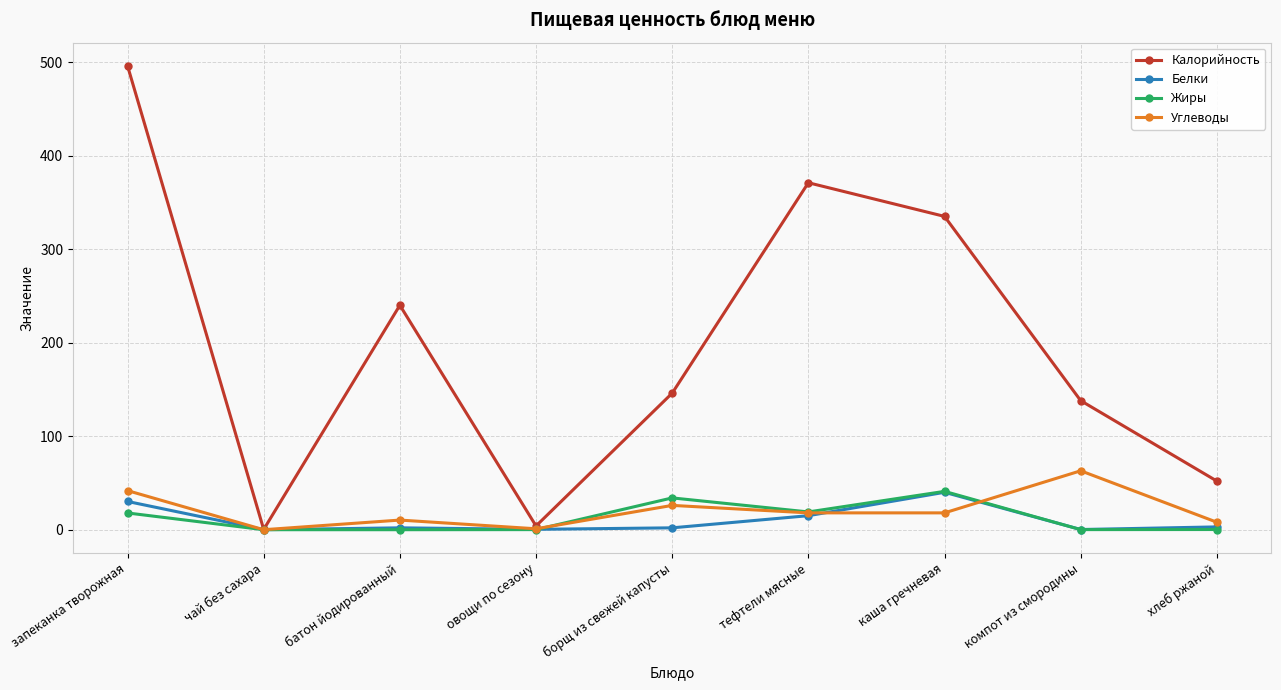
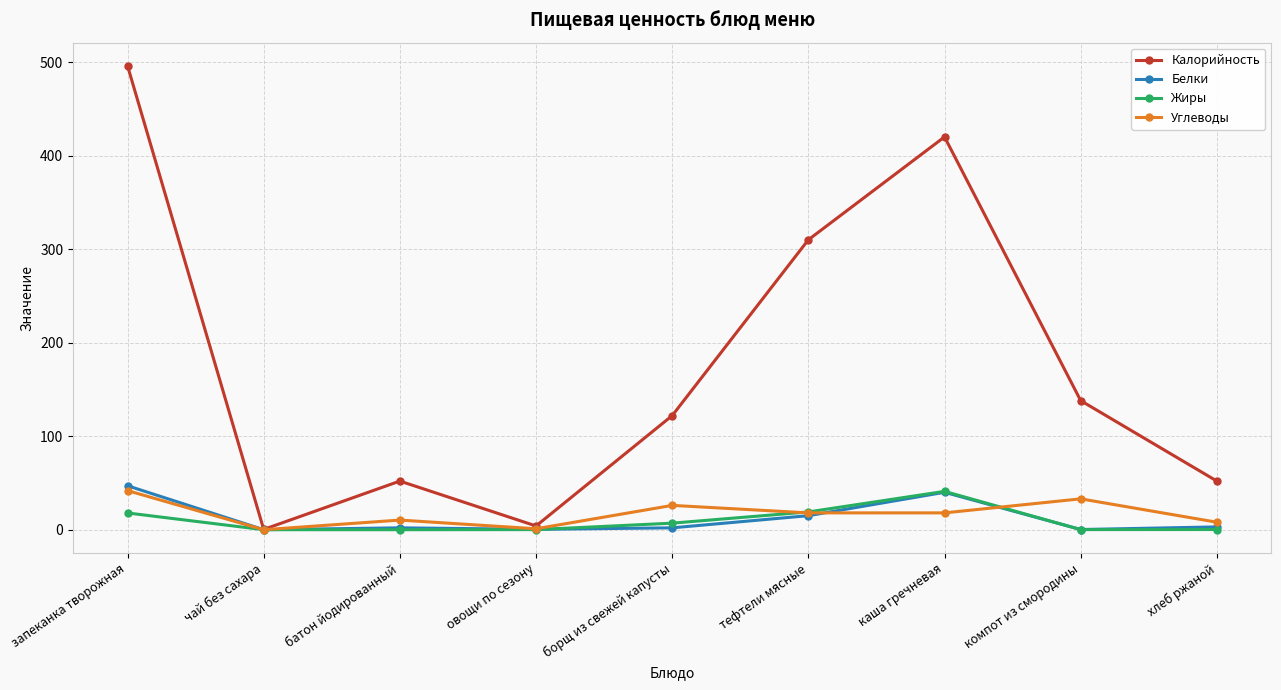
  {
    "Калорийность": {
      "запеканка творожная": 500,
-     "батон йодированный": 240,
+     "батон йодированный": 50,
      "овощи по сезону": 0,
-     "борщ из свежей капусты": 150,
-     "тефтели мясные": 370,
-     "каша гречневая": 340,
+     "борщ из свежей капусты": 120,
+     "тефтели мясные": 310,
+     "каша гречневая": 420,
      "компот из смородины": 140,
      "хлеб ржаной": 50
    },
    "Белки": {
-     "запеканка творожная": 30,
+     "запеканка творожная": 50,
      "борщ из свежей капусты": 0,
      "тефтели мясные": 20,
      "хлеб ржаной": 0
    },
    "Жиры": {
      "запеканка творожная": 20,
-     "борщ из свежей капусты": 30,
+     "борщ из свежей капусты": 10,
      "хлеб ржаной": 0
    },
    "Углеводы": {
      "запеканка творожная": 40,
      "батон йодированный": 10,
      "борщ из свежей капусты": 30,
      "каша гречневая": 20,
-     "компот из смородины": 60,
+     "компот из смородины": 30,
      "хлеб ржаной": 10
    }
  }
